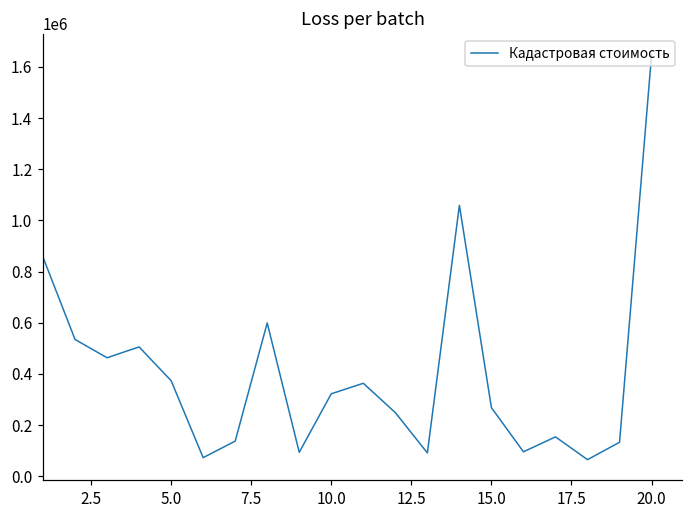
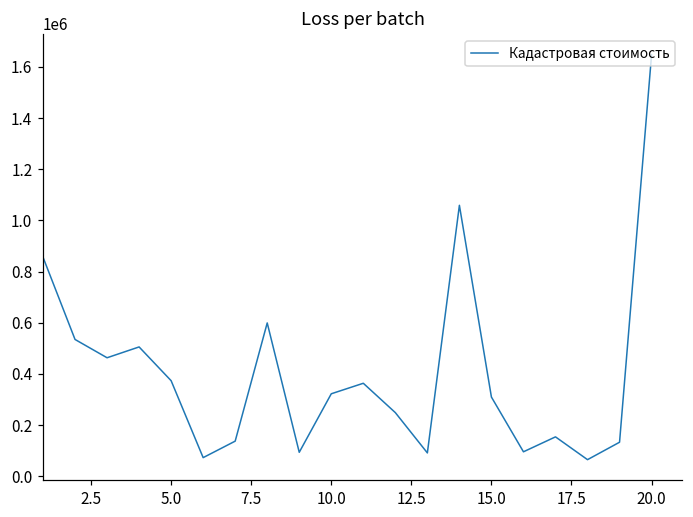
  {
    "5.0": 370000,
    "10.0": 320000,
-   "15.0": 270000
+   "15.0": 310000
  }
